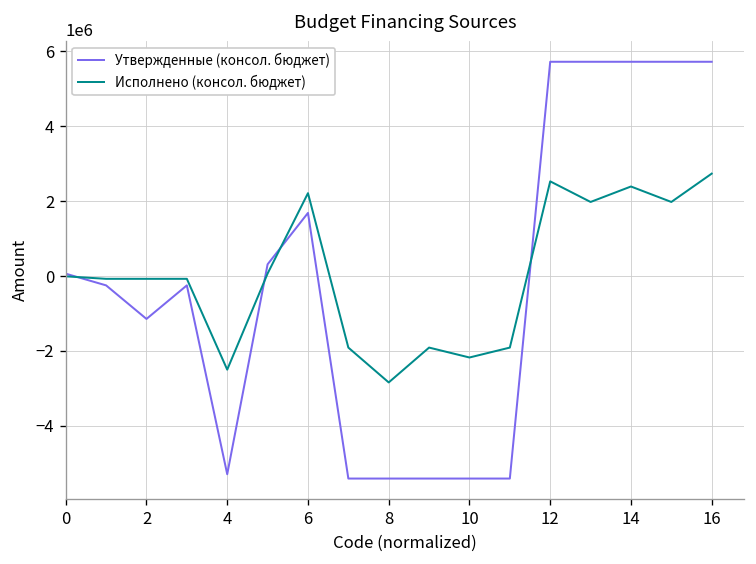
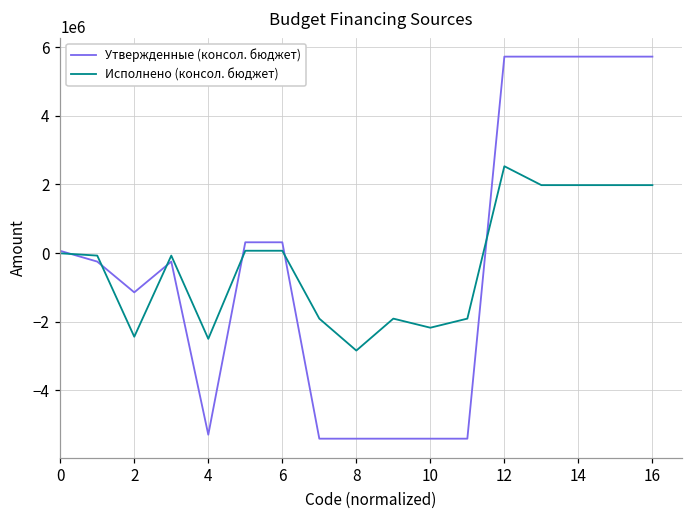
  {
    "Утвержденные (консол. бюджет)": {
      "2": -1100000,
      "4": -5300000,
-     "6": 1700000,
+     "6": 300000,
      "8": -5400000,
      "10": -5400000,
      "12": 5700000,
      "14": 5700000,
      "16": 5700000
    },
    "Исполнено (консол. бюджет)": {
-     "2": -100000,
+     "2": -2400000,
      "4": -2500000,
-     "6": 2200000,
+     "6": 100000,
      "8": -2800000,
      "10": -2200000,
      "12": 2500000,
-     "14": 2400000,
-     "16": 2700000
+     "14": 2000000,
+     "16": 2000000
    }
  }
